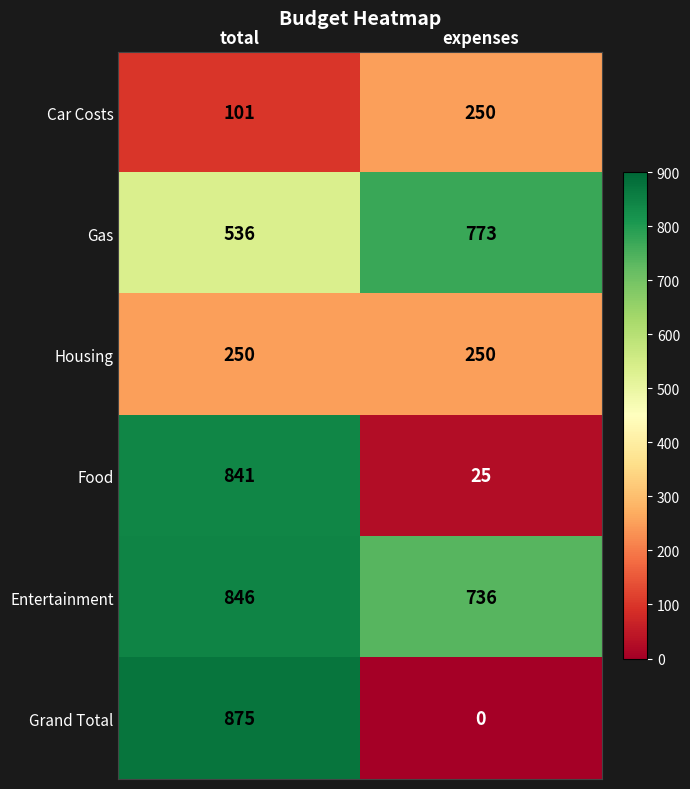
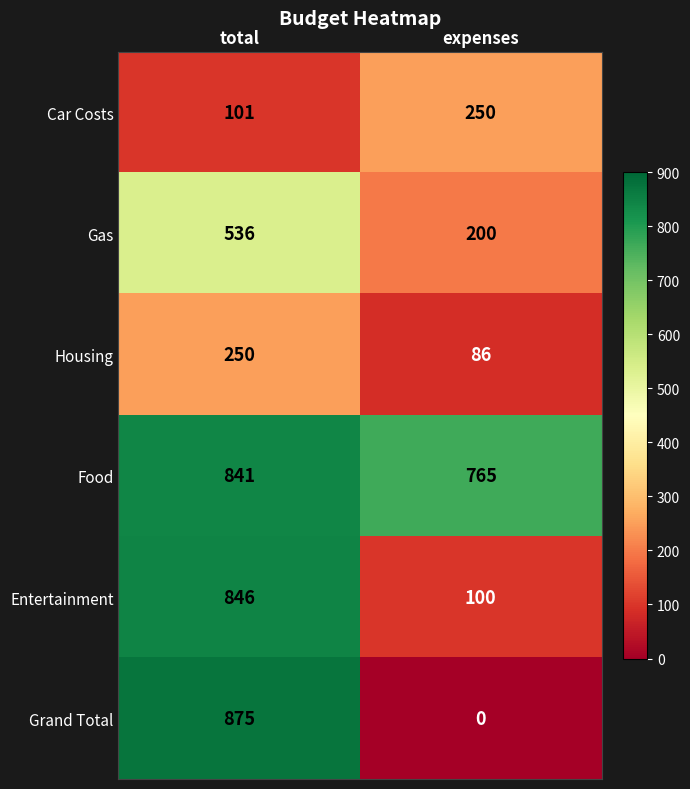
  {
    "Car Costs": {
      "total": 101,
      "expenses": 250
    },
    "Gas": {
      "total": 536,
-     "expenses": 773
+     "expenses": 200
    },
    "Housing": {
      "total": 250,
-     "expenses": 250
+     "expenses": 86
    },
    "Food": {
      "total": 841,
-     "expenses": 25
+     "expenses": 765
    },
    "Entertainment": {
      "total": 846,
-     "expenses": 736
+     "expenses": 100
    },
    "Grand Total": {
      "total": 875,
      "expenses": 0
    }
  }
